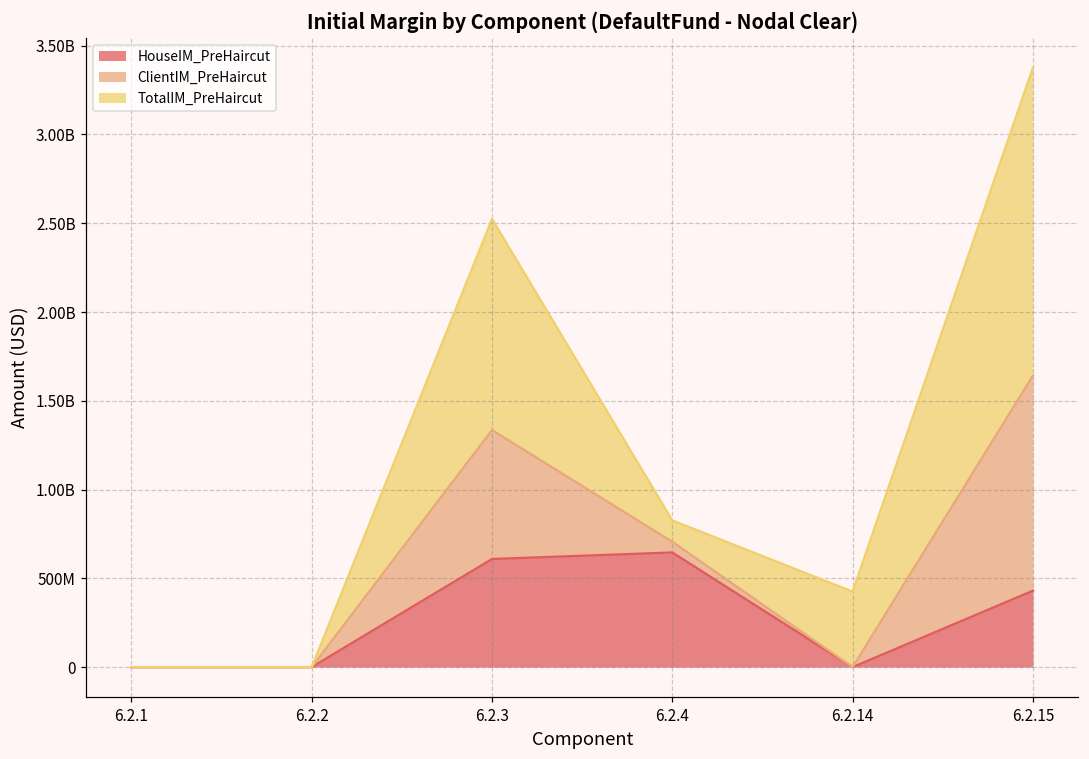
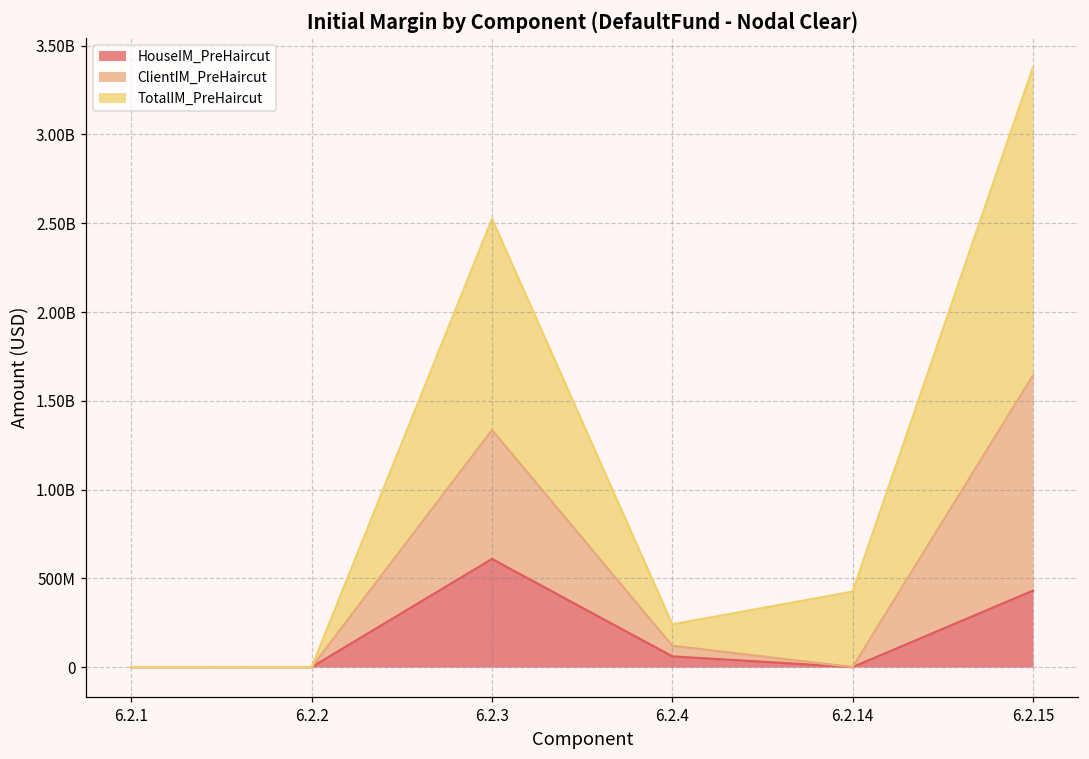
  {
    "HouseIM_PreHaircut": {
      "6.2.3": 610000000,
-     "6.2.4": 650000000,
+     "6.2.4": 60000000,
      "6.2.15": 430000000
    }
  }
